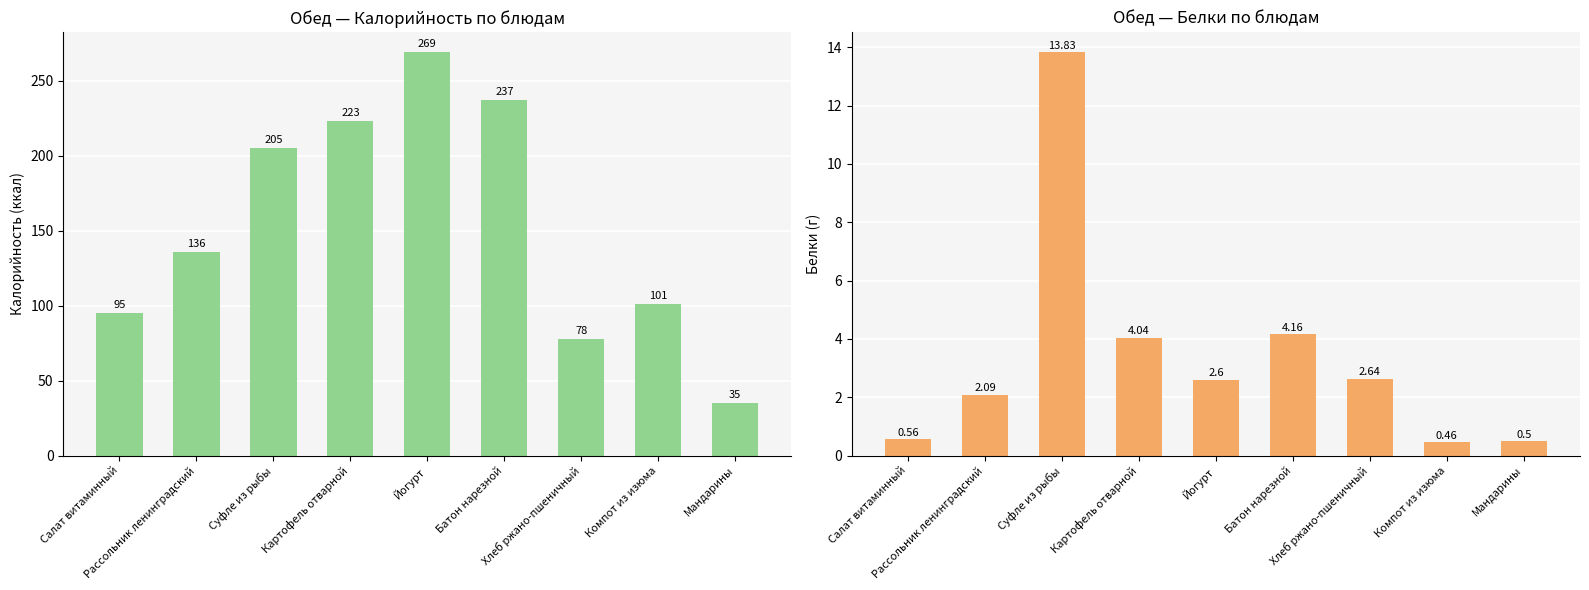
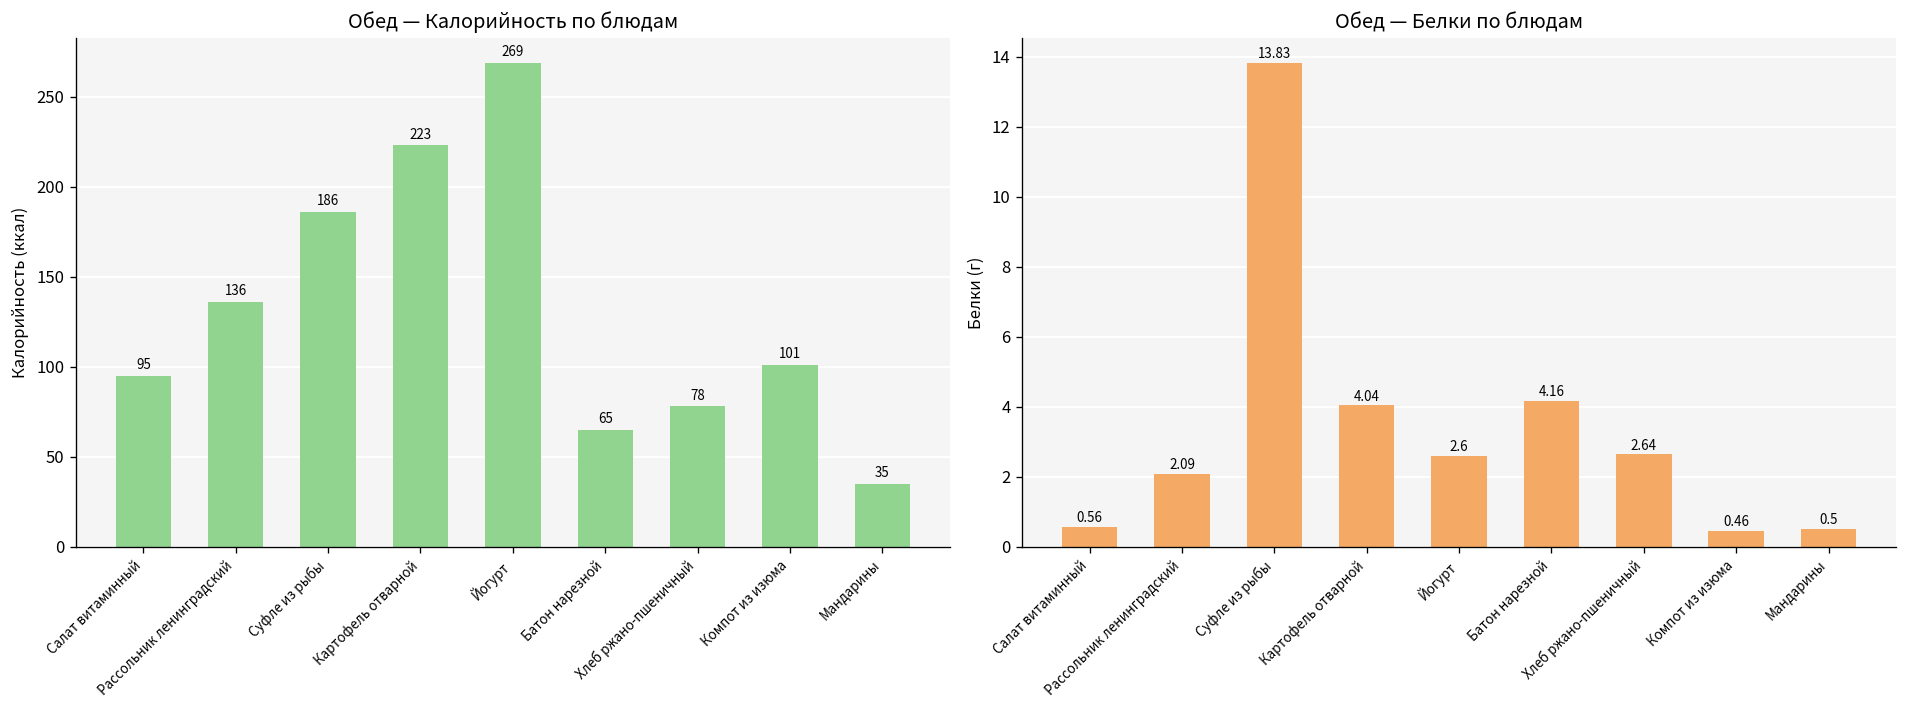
  {
    "Обед — Калорийность по блюдам": {
      "Салат витаминный": 95,
      "Рассольник ленинградский": 136,
-     "Суфле из рыбы": 205,
+     "Суфле из рыбы": 186,
      "Картофель отварной": 223,
      "Йогурт": 269,
-     "Батон нарезной": 237,
+     "Батон нарезной": 65,
      "Хлеб ржано-пшеничный": 78,
      "Компот из изюма": 101,
      "Мандарины": 35
    },
    "Обед — Белки по блюдам": {
      "Салат витаминный": 0.56,
      "Рассольник ленинградский": 2.09,
      "Суфле из рыбы": 13.83,
      "Картофель отварной": 4.04,
      "Йогурт": 2.6,
      "Батон нарезной": 4.16,
      "Хлеб ржано-пшеничный": 2.64,
      "Компот из изюма": 0.46,
      "Мандарины": 0.5
    }
  }
